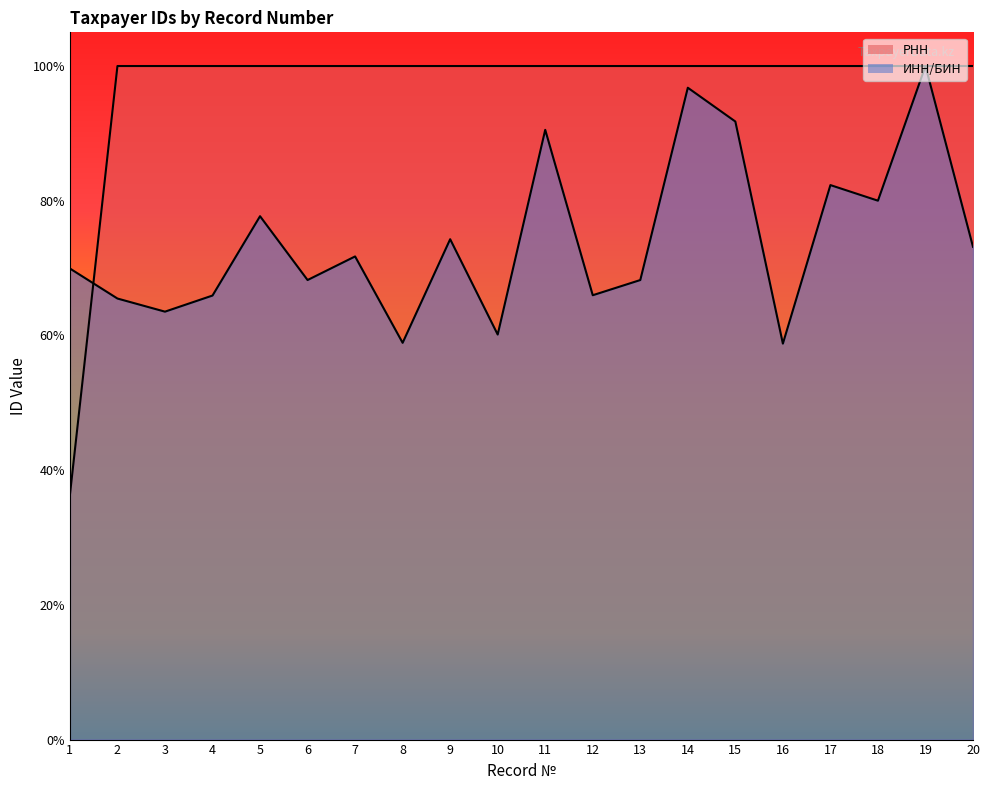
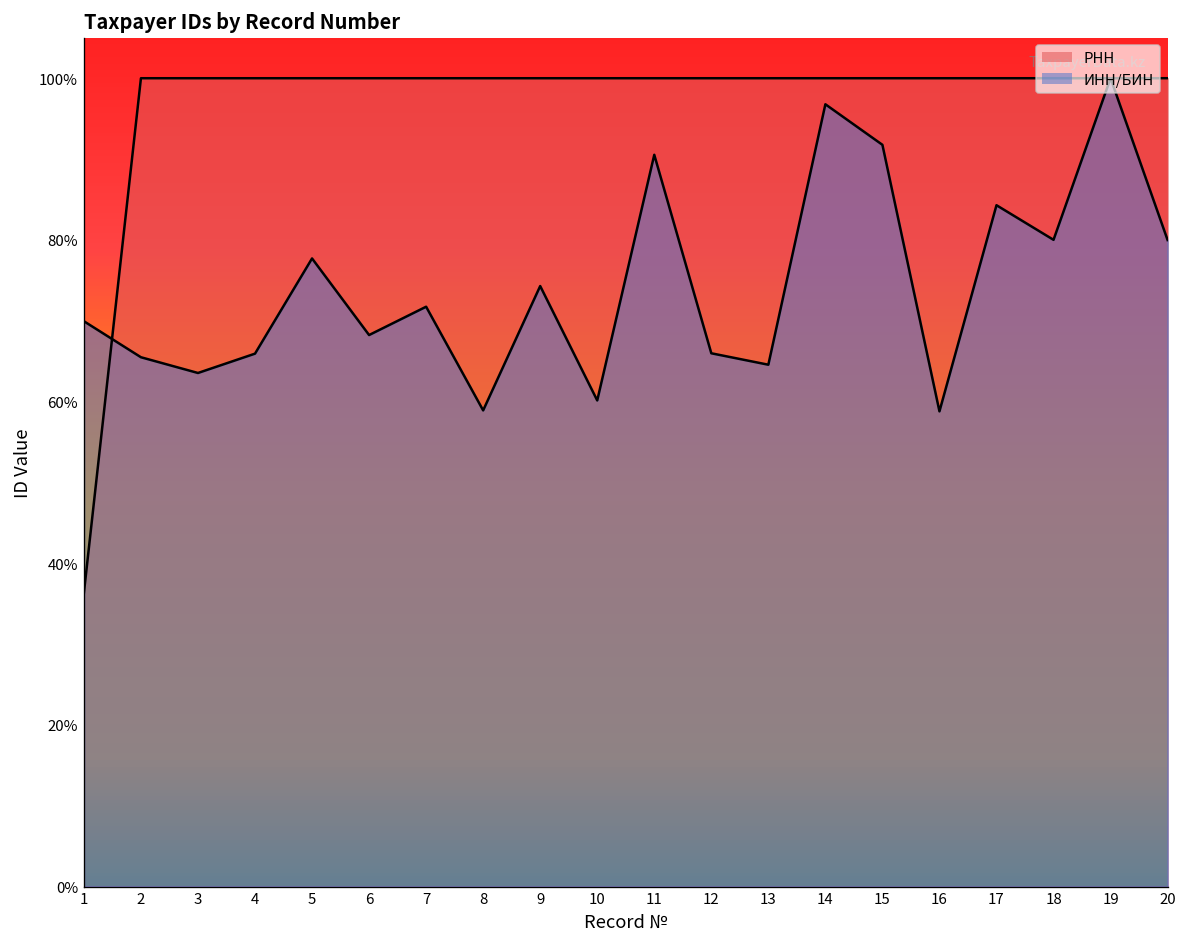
  {
    "РНН": {
      "1": "36%",
      "2": "100%",
      "3": "100%",
      "4": "100%",
      "5": "100%",
      "6": "100%",
      "7": "100%",
      "8": "100%",
      "9": "100%",
      "10": "100%",
      "11": "100%",
      "12": "100%",
      "13": "100%",
      "14": "100%",
      "15": "100%",
      "16": "100%",
      "17": "100%",
      "20": "100%"
    },
    "ИНН/БИН": {
      "1": "70%",
      "2": "65%",
      "3": "64%",
      "4": "66%",
      "5": "78%",
      "6": "68%",
      "7": "72%",
      "8": "59%",
      "9": "74%",
      "10": "60%",
      "11": "91%",
      "12": "66%",
-     "13": "68%",
+     "13": "65%",
      "14": "97%",
      "15": "92%",
      "16": "59%",
-     "17": "82%",
+     "17": "84%",
      "18": "80%",
-     "20": "73%"
+     "20": "80%"
    }
  }
